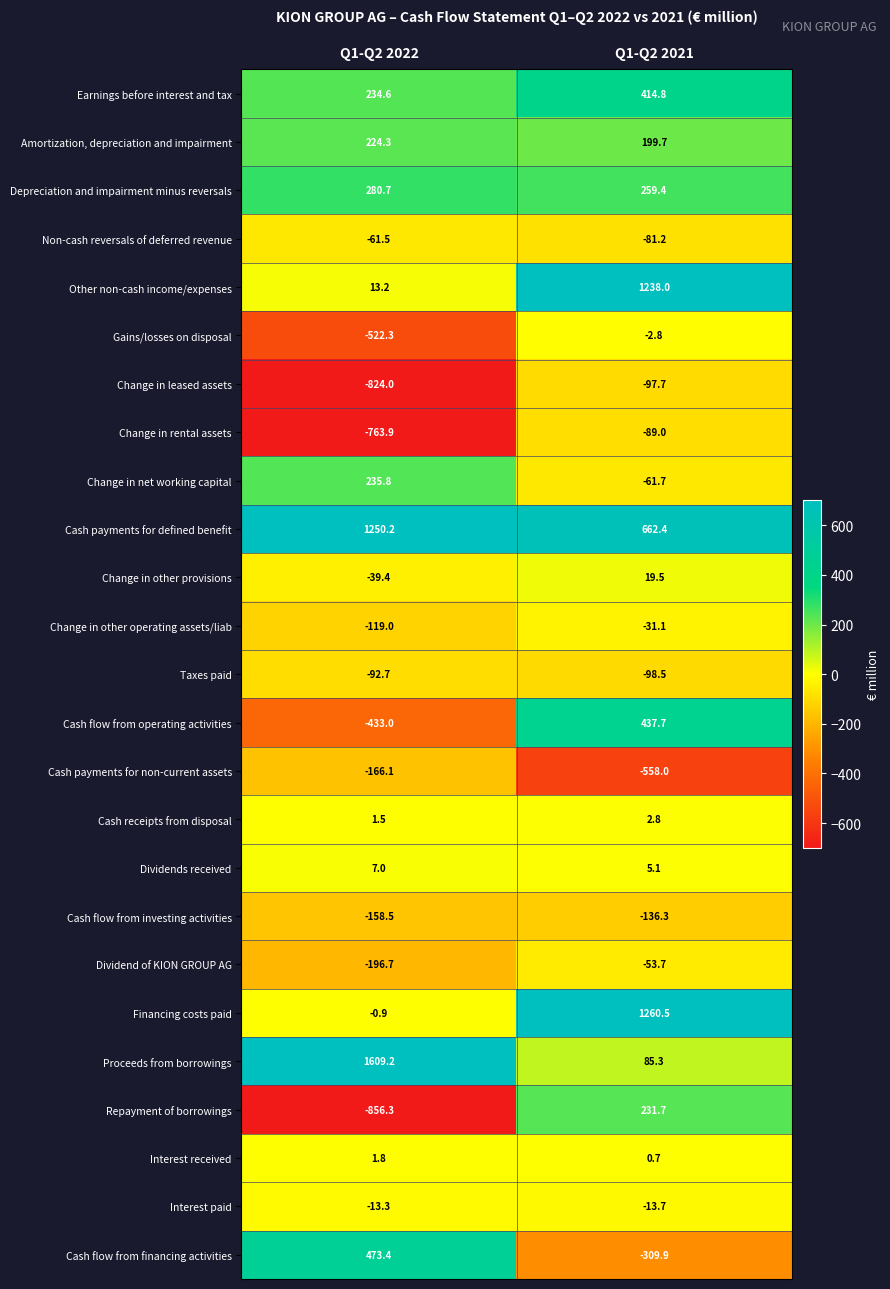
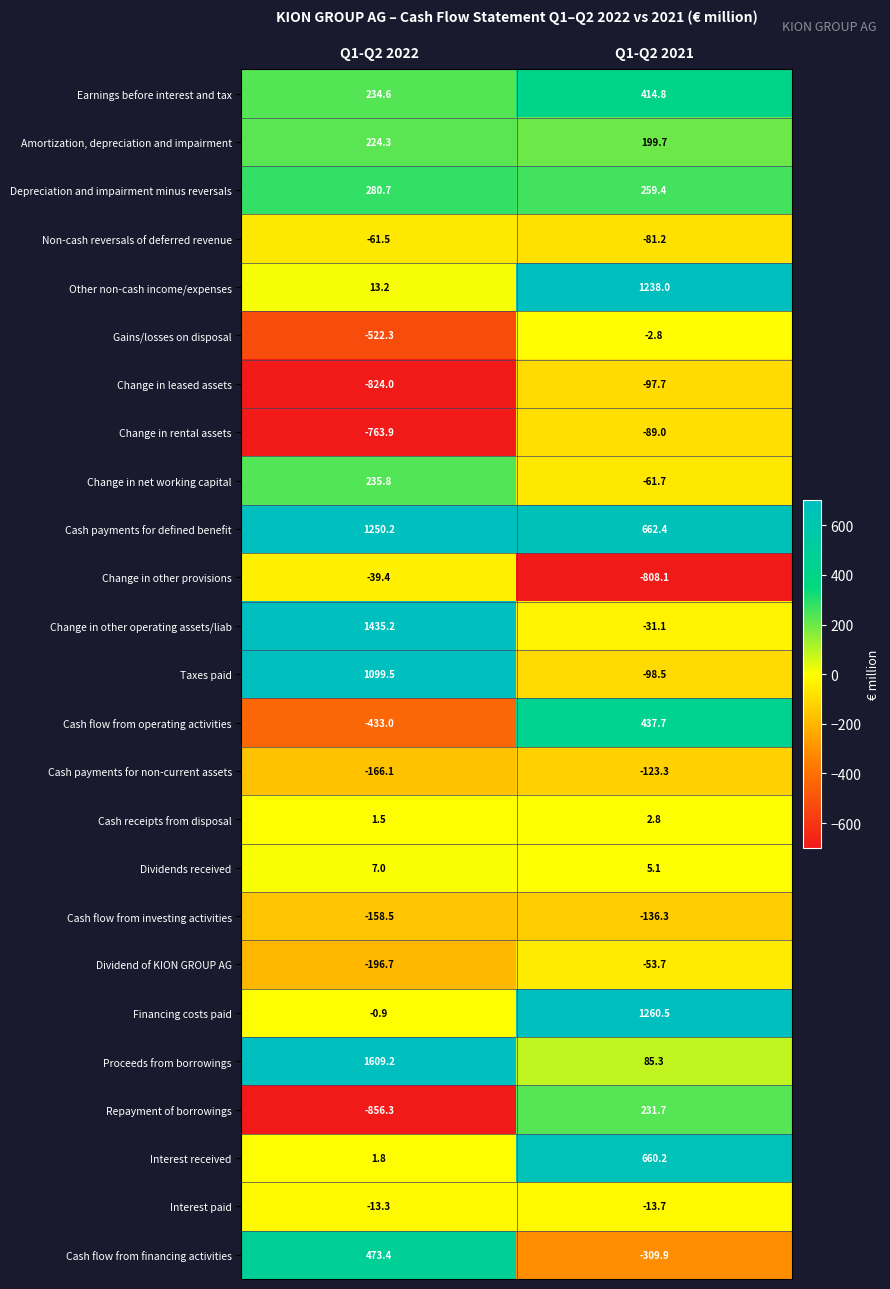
  {
    "Earnings before interest and tax": {
      "Q1-Q2 2022": 234.6,
      "Q1-Q2 2021": 414.8
    },
    "Amortization, depreciation and impairment": {
      "Q1-Q2 2022": 224.3,
      "Q1-Q2 2021": 199.7
    },
    "Depreciation and impairment minus reversals": {
      "Q1-Q2 2022": 280.7,
      "Q1-Q2 2021": 259.4
    },
    "Non-cash reversals of deferred revenue": {
      "Q1-Q2 2022": -61.5,
      "Q1-Q2 2021": -81.2
    },
    "Other non-cash income/expenses": {
      "Q1-Q2 2022": 13.2,
      "Q1-Q2 2021": 1238.0
    },
    "Gains/losses on disposal": {
      "Q1-Q2 2022": -522.3,
      "Q1-Q2 2021": -2.8
    },
    "Change in leased assets": {
      "Q1-Q2 2022": -824.0,
      "Q1-Q2 2021": -97.7
    },
    "Change in rental assets": {
      "Q1-Q2 2022": -763.9,
      "Q1-Q2 2021": -89.0
    },
    "Change in net working capital": {
      "Q1-Q2 2022": 235.8,
      "Q1-Q2 2021": -61.7
    },
    "Cash payments for defined benefit": {
      "Q1-Q2 2022": 1250.2,
      "Q1-Q2 2021": 662.4
    },
    "Change in other provisions": {
      "Q1-Q2 2022": -39.4,
-     "Q1-Q2 2021": 19.5
+     "Q1-Q2 2021": -808.1
    },
    "Change in other operating assets/liab": {
-     "Q1-Q2 2022": -119.0,
+     "Q1-Q2 2022": 1435.2,
      "Q1-Q2 2021": -31.1
    },
    "Taxes paid": {
-     "Q1-Q2 2022": -92.7,
+     "Q1-Q2 2022": 1099.5,
      "Q1-Q2 2021": -98.5
    },
    "Cash flow from operating activities": {
      "Q1-Q2 2022": -433.0,
      "Q1-Q2 2021": 437.7
    },
    "Cash payments for non-current assets": {
      "Q1-Q2 2022": -166.1,
-     "Q1-Q2 2021": -558.0
+     "Q1-Q2 2021": -123.3
    },
    "Cash receipts from disposal": {
      "Q1-Q2 2022": 1.5,
      "Q1-Q2 2021": 2.8
    },
    "Dividends received": {
      "Q1-Q2 2022": 7.0,
      "Q1-Q2 2021": 5.1
    },
    "Cash flow from investing activities": {
      "Q1-Q2 2022": -158.5,
      "Q1-Q2 2021": -136.3
    },
    "Dividend of KION GROUP AG": {
      "Q1-Q2 2022": -196.7,
      "Q1-Q2 2021": -53.7
    },
    "Financing costs paid": {
      "Q1-Q2 2022": -0.9,
      "Q1-Q2 2021": 1260.5
    },
    "Proceeds from borrowings": {
      "Q1-Q2 2022": 1609.2,
      "Q1-Q2 2021": 85.3
    },
    "Repayment of borrowings": {
      "Q1-Q2 2022": -856.3,
      "Q1-Q2 2021": 231.7
    },
    "Interest received": {
      "Q1-Q2 2022": 1.8,
-     "Q1-Q2 2021": 0.7
+     "Q1-Q2 2021": 660.2
    },
    "Interest paid": {
      "Q1-Q2 2022": -13.3,
      "Q1-Q2 2021": -13.7
    },
    "Cash flow from financing activities": {
      "Q1-Q2 2022": 473.4,
      "Q1-Q2 2021": -309.9
    }
  }
